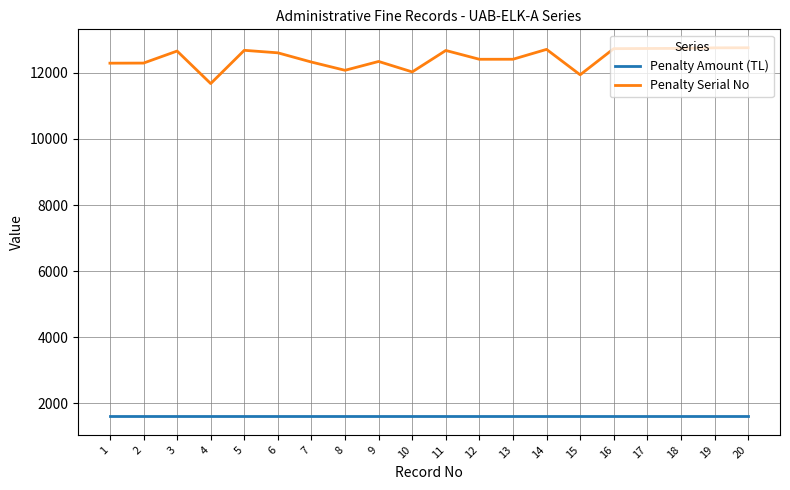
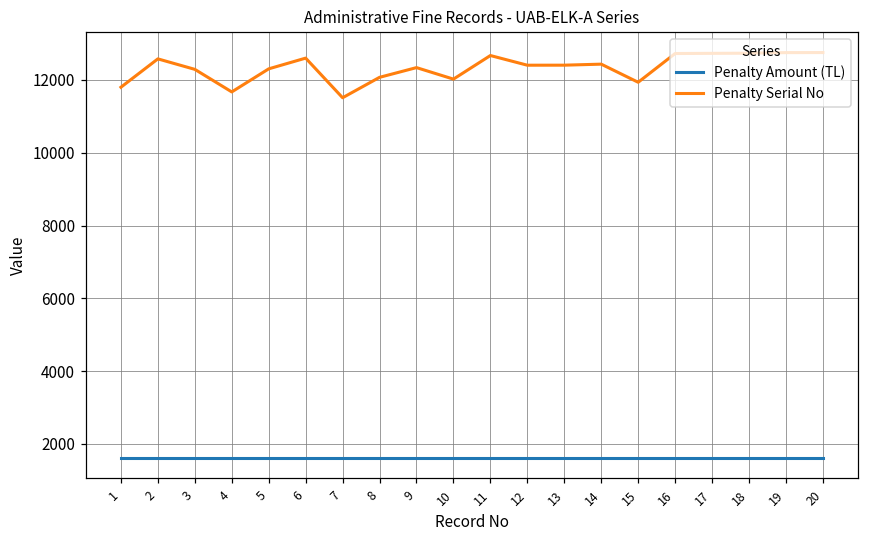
  {
    "Penalty Amount (TL)": {
      "1": 1600,
      "2": 1600,
      "3": 1600,
      "4": 1600,
      "5": 1600,
      "6": 1600,
      "7": 1600,
      "8": 1600,
      "9": 1600,
      "10": 1600,
      "11": 1600,
      "12": 1600,
      "13": 1600,
      "14": 1600,
      "15": 1600,
      "16": 1600,
      "17": 1600,
      "18": 1600,
      "19": 1600,
      "20": 1600
    },
    "Penalty Serial No": {
-     "1": 12300,
-     "2": 12300,
-     "3": 12700,
+     "1": 11800,
+     "2": 12600,
+     "3": 12300,
      "4": 11700,
-     "5": 12700,
+     "5": 12300,
      "6": 12600,
-     "7": 12300,
+     "7": 11500,
      "8": 12100,
      "9": 12300,
      "10": 12000,
      "11": 12700,
      "12": 12400,
      "13": 12400,
-     "14": 12700,
+     "14": 12400,
      "15": 11900
    }
  }
